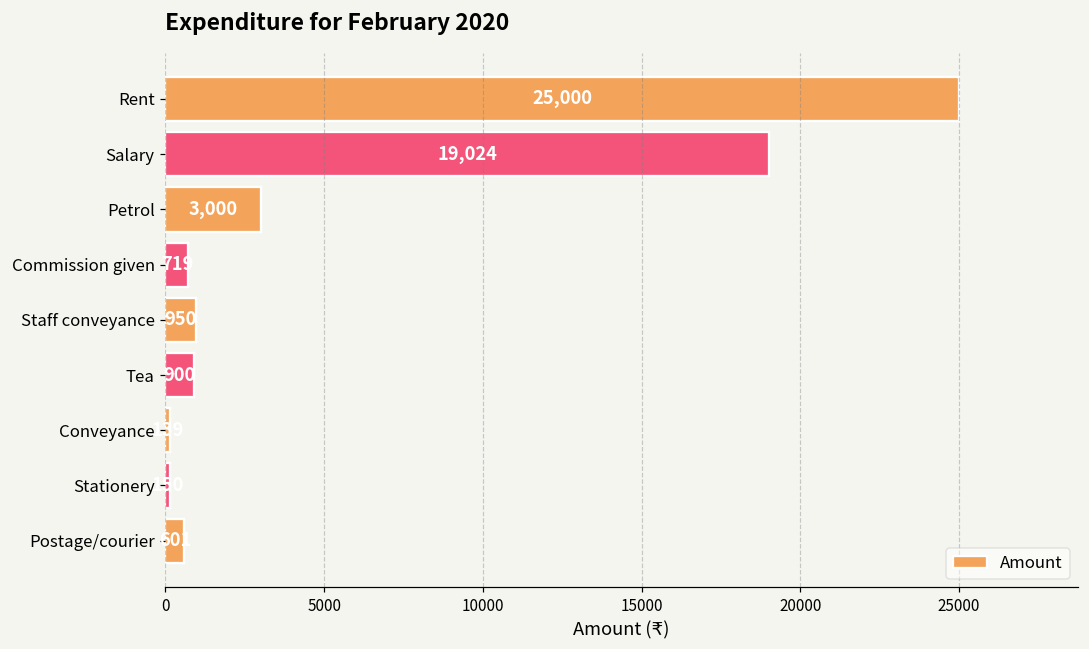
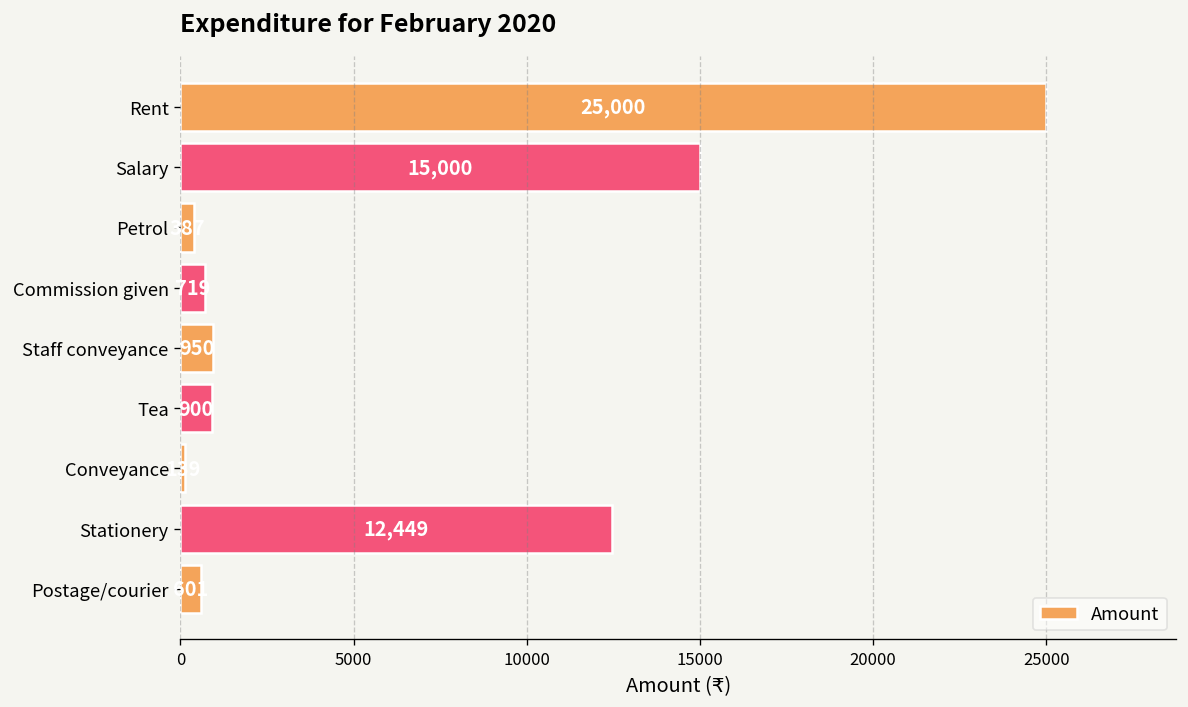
  {
    "Rent": "25,000",
-   "Salary": "19,024",
-   "Petrol": "3000",
+   "Salary": "15,000",
+   "Petrol": "400",
    "Commission given": "719",
    "Staff conveyance": "950",
    "Tea": "900",
-   "Stationery": "200"
+   "Stationery": "12400"
  }
